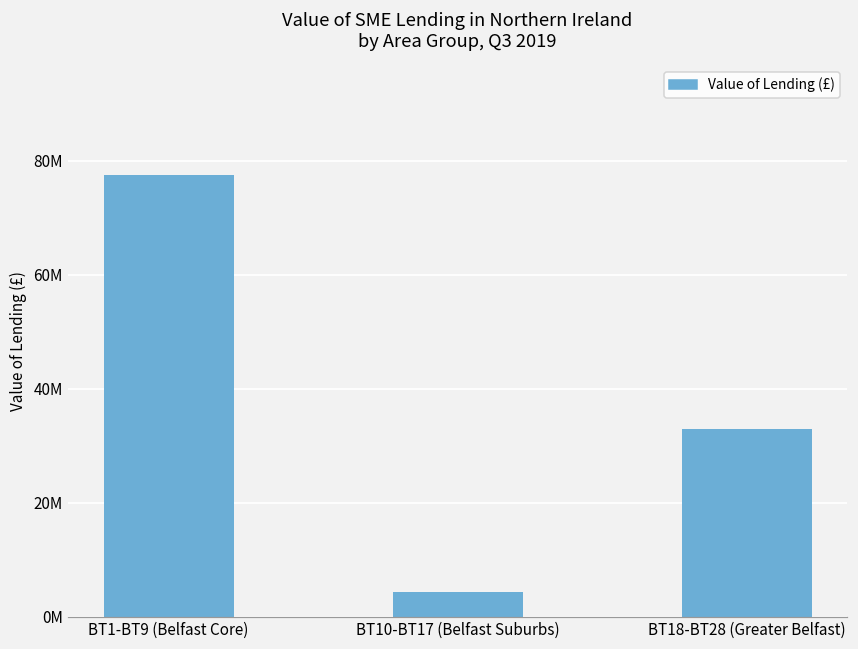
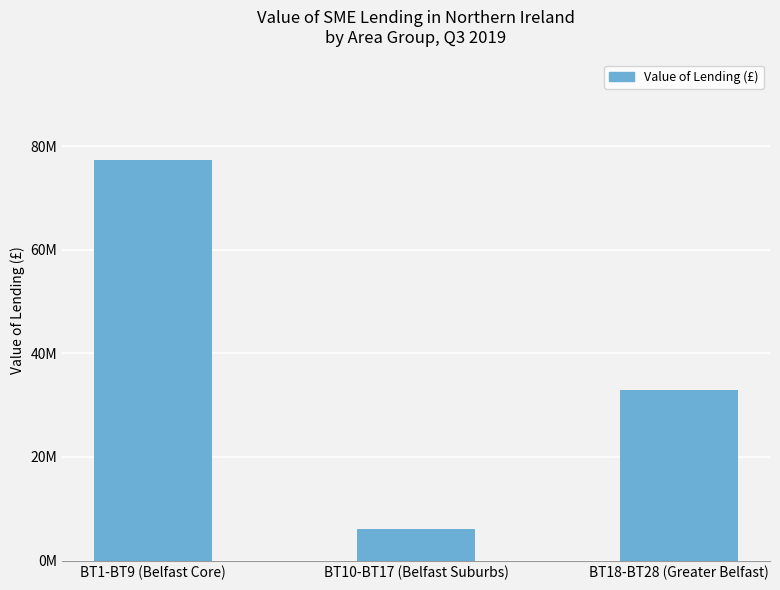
  {
    "BT1-BT9 (Belfast Core)": 77000000,
-   "BT10-BT17 (Belfast Suburbs)": 4000000,
+   "BT10-BT17 (Belfast Suburbs)": 6000000,
    "BT18-BT28 (Greater Belfast)": 33000000
  }
